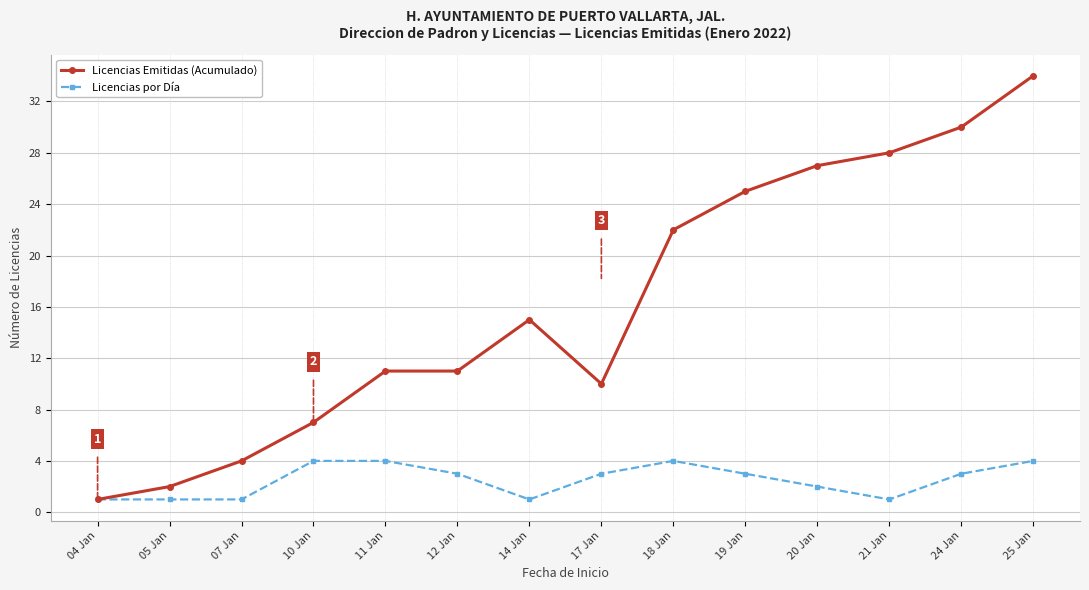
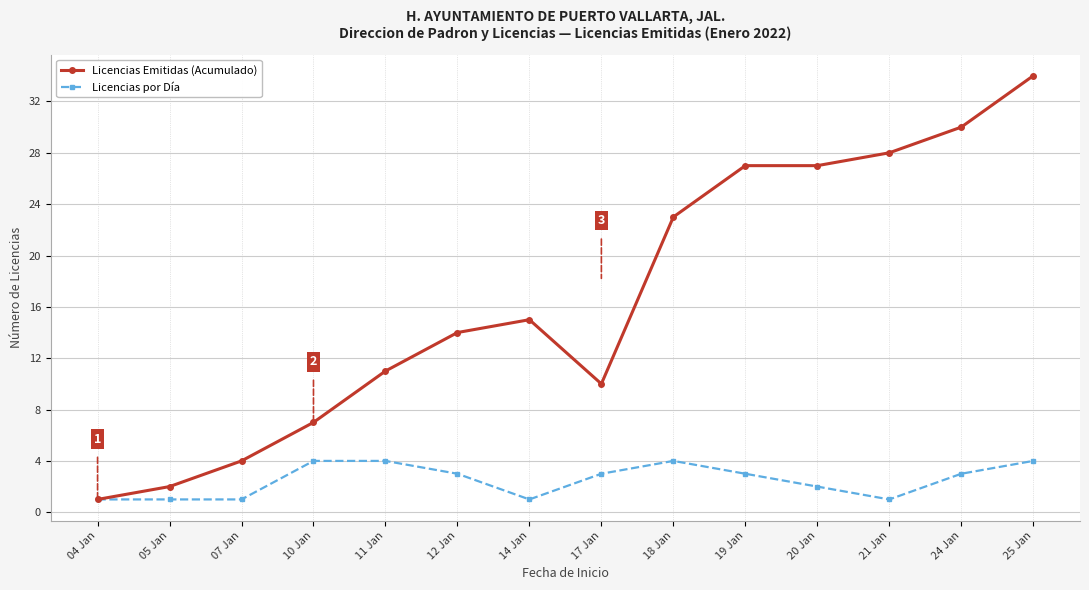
  {
    "Licencias Emitidas (Acumulado)": {
      "05 Jan": 2,
      "07 Jan": 4,
      "10 Jan": 7,
      "11 Jan": 11,
-     "12 Jan": 11,
+     "12 Jan": 14,
      "14 Jan": 15,
      "17 Jan": 10,
-     "18 Jan": 22,
-     "19 Jan": 25,
+     "18 Jan": 23,
+     "19 Jan": 27,
      "20 Jan": 27,
      "21 Jan": 28,
      "24 Jan": 30,
      "25 Jan": 34
    },
    "Licencias por Día": {
      "05 Jan": 1,
      "07 Jan": 1,
      "10 Jan": 4,
      "11 Jan": 4,
      "12 Jan": 3,
      "14 Jan": 1,
      "17 Jan": 3,
      "18 Jan": 4,
      "19 Jan": 3,
      "20 Jan": 2,
      "21 Jan": 1,
      "24 Jan": 3,
      "25 Jan": 4
    }
  }
